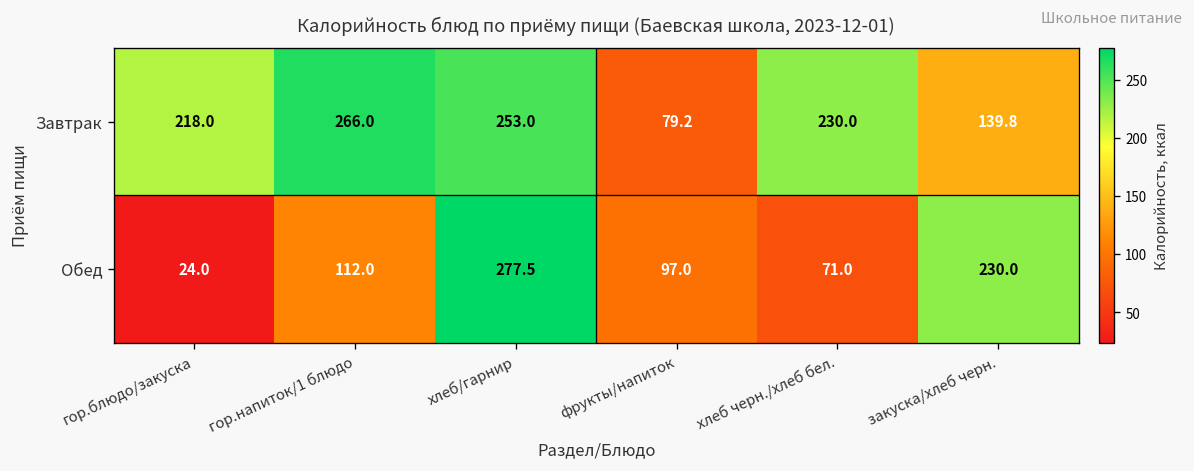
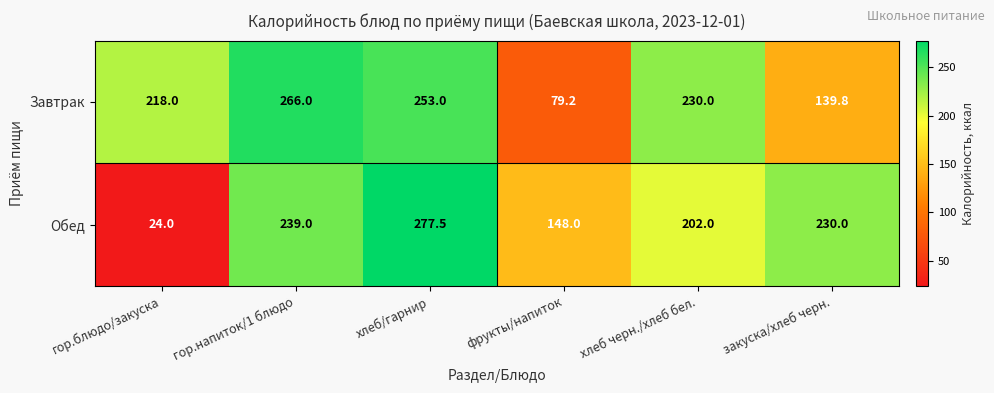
  {
    "Завтрак": {
      "гор.блюдо/закуска": 218.0,
      "гор.напиток/1 блюдо": 266.0,
      "хлеб/гарнир": 253.0,
      "фрукты/напиток": 79.2,
      "хлеб черн./хлеб бел.": 230.0,
      "закуска/хлеб черн.": 139.8
    },
    "Обед": {
      "гор.блюдо/закуска": 24.0,
-     "гор.напиток/1 блюдо": 112.0,
+     "гор.напиток/1 блюдо": 239.0,
      "хлеб/гарнир": 277.5,
-     "фрукты/напиток": 97.0,
-     "хлеб черн./хлеб бел.": 71.0,
+     "фрукты/напиток": 148.0,
+     "хлеб черн./хлеб бел.": 202.0,
      "закуска/хлеб черн.": 230.0
    }
  }
